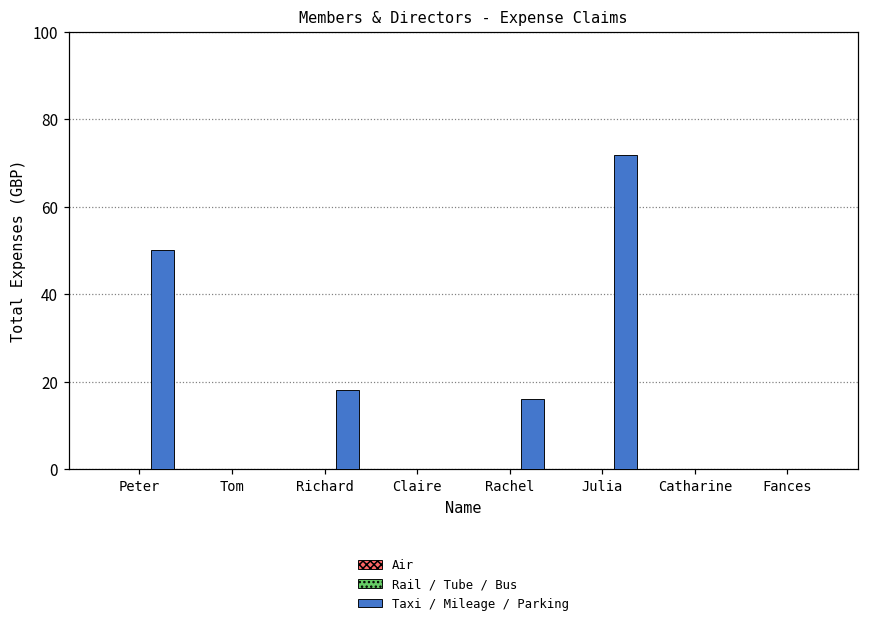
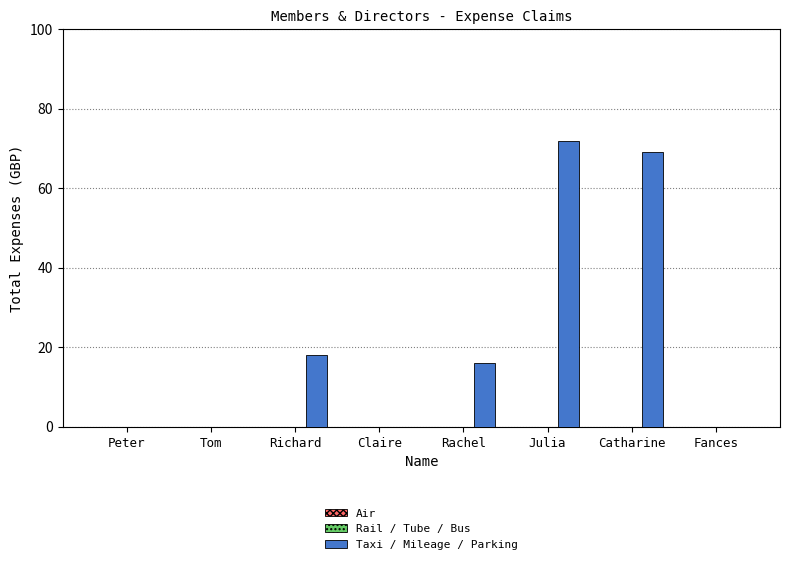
  {
    "Air": {
      "Peter": 0,
      "Tom": 0,
      "Richard": 0,
      "Claire": 0,
      "Rachel": 0,
      "Julia": 0,
      "Catharine": 0,
      "Fances": 0
    },
    "Rail / Tube / Bus": {
      "Peter": 0,
      "Tom": 0,
      "Richard": 0,
      "Claire": 0,
      "Rachel": 0,
      "Julia": 0,
      "Catharine": 0,
      "Fances": 0
    },
    "Taxi / Mileage / Parking": {
-     "Peter": 50,
+     "Peter": 0,
      "Tom": 0,
      "Richard": 18,
      "Claire": 0,
      "Rachel": 16,
      "Julia": 72,
-     "Catharine": 0,
+     "Catharine": 69,
      "Fances": 0
    }
  }
